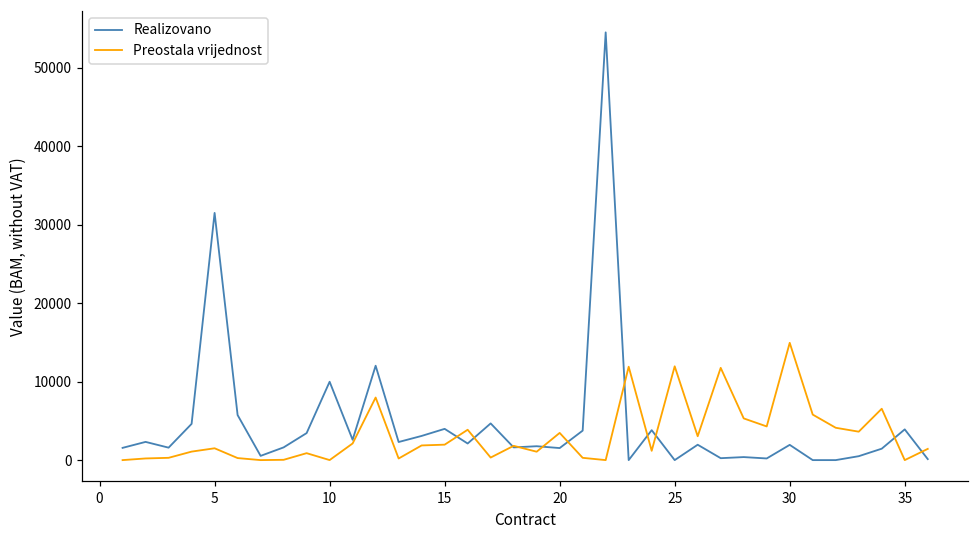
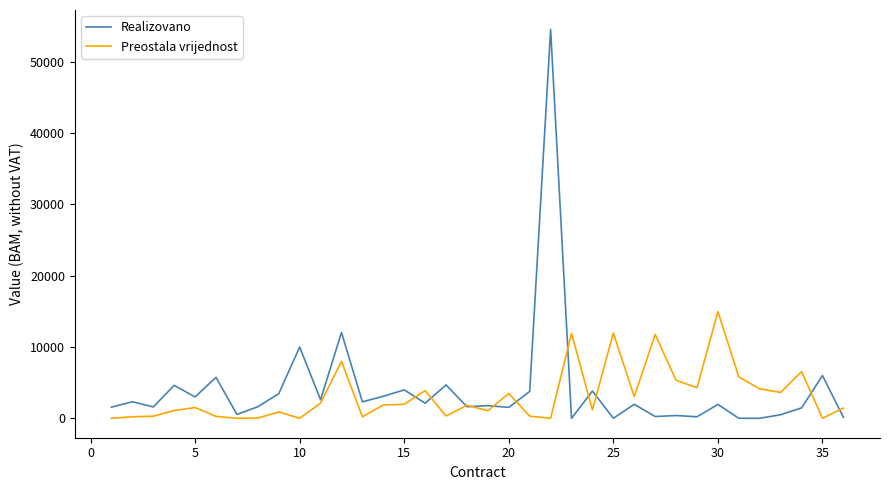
  {
    "Realizovano": {
-     "5": 31000,
+     "5": 3000,
      "10": 10000,
      "15": 4000,
      "20": 2000,
      "25": 0,
      "30": 2000,
-     "35": 4000
+     "35": 6000
    },
    "Preostala vrijednost": {
      "5": 2000,
      "10": 0,
      "15": 2000,
      "20": 3000,
      "25": 12000,
      "30": 15000,
      "35": 0
    }
  }
